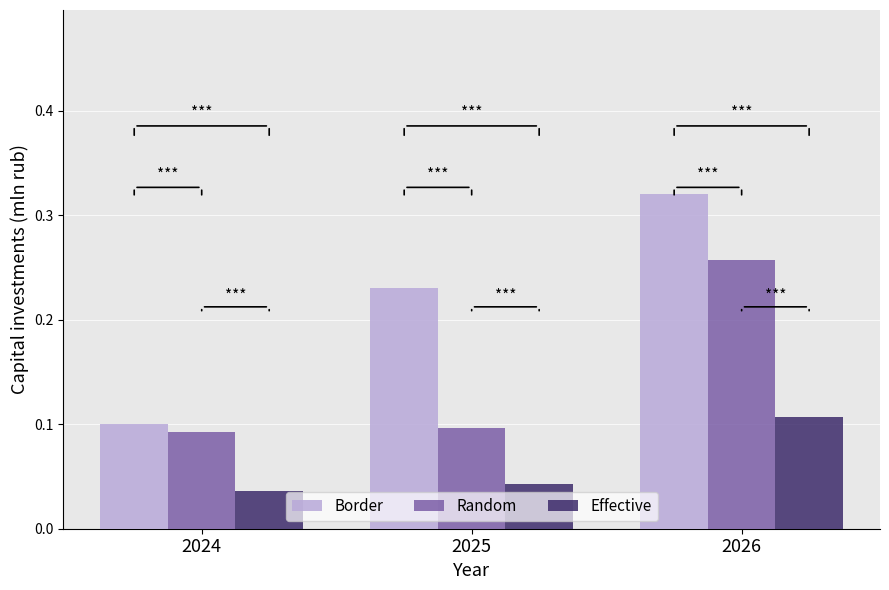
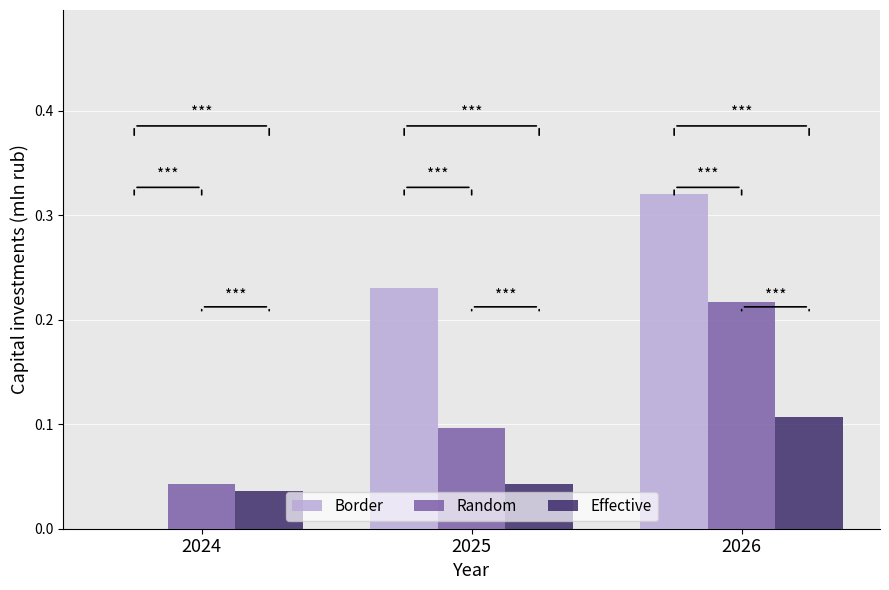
  {
    "Border": {
-     "2024": 0.1,
+     "2024": 0.0,
      "2025": 0.231,
      "2026": 0.320
    },
    "Random": {
-     "2024": 0.092,
+     "2024": 0.043,
      "2025": 0.097,
-     "2026": 0.257
+     "2026": 0.217
    },
    "Effective": {
      "2024": 0.037,
      "2025": 0.043,
      "2026": 0.107
    }
  }
